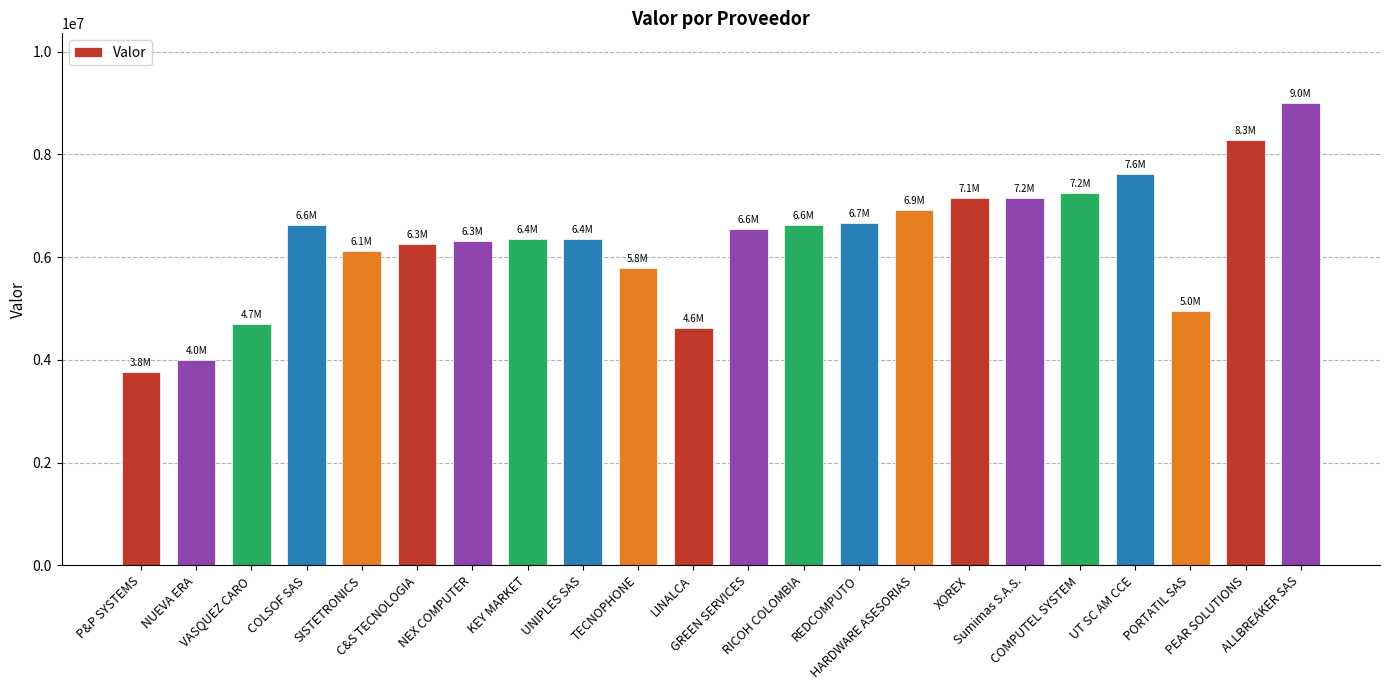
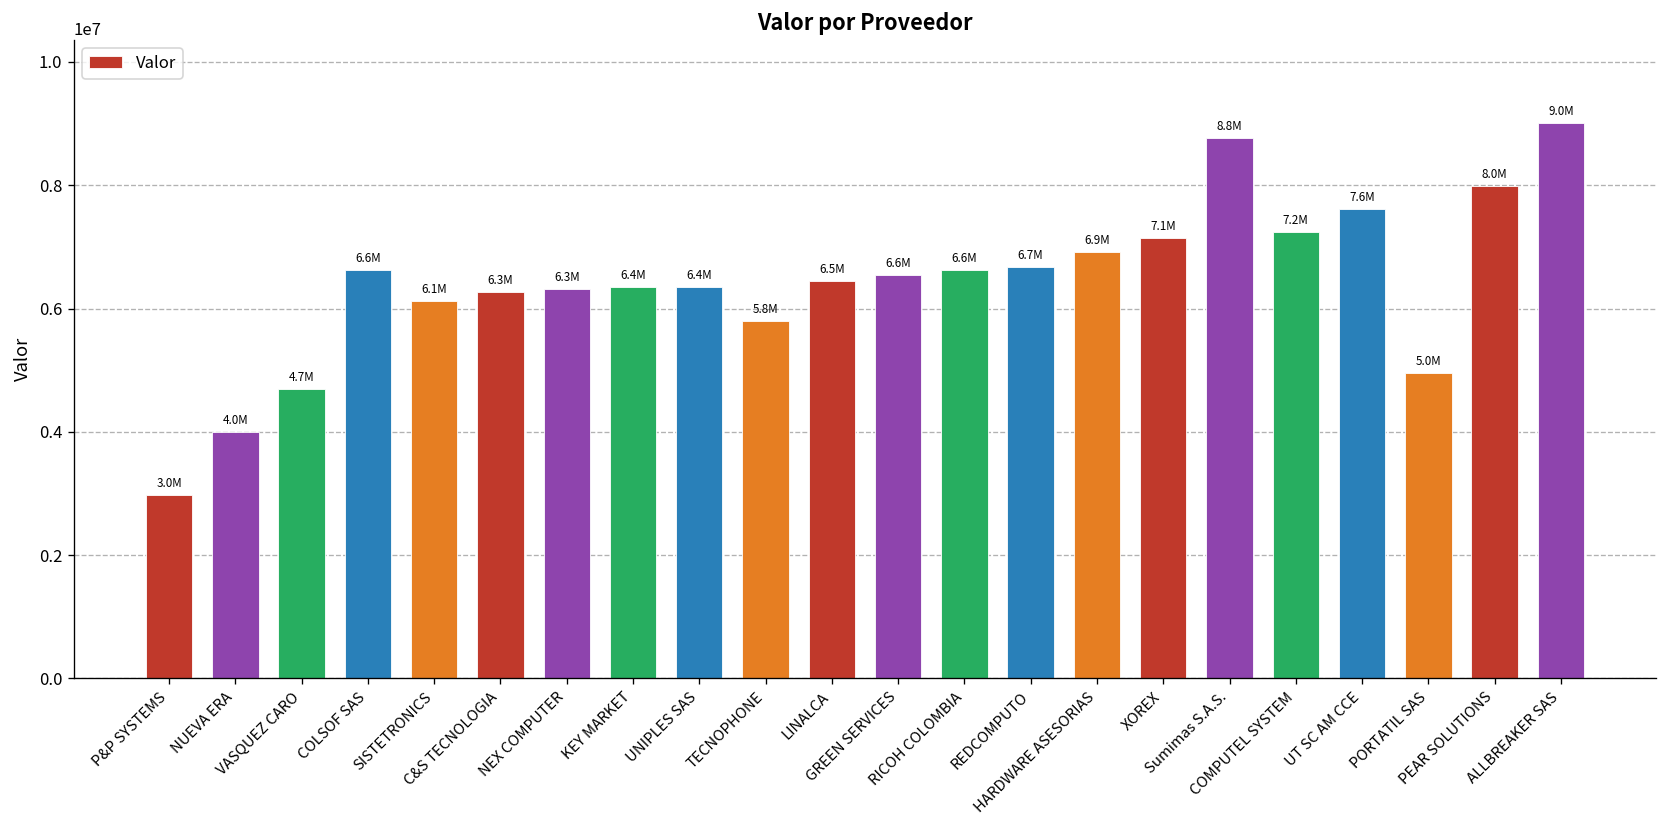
  {
-   "P&P SYSTEMS": "3.8M",
+   "P&P SYSTEMS": "3.0M",
    "NUEVA ERA": "4.0M",
    "VASQUEZ CARO": "4.7M",
    "COLSOF SAS": "6.6M",
    "SISTETRONICS": "6.1M",
    "C&S TECNOLOGIA": "6.3M",
    "NEX COMPUTER": "6.3M",
    "KEY MARKET": "6.4M",
    "UNIPLES SAS": "6.4M",
    "TECNOPHONE": "5.8M",
-   "LINALCA": "4.6M",
+   "LINALCA": "6.5M",
    "GREEN SERVICES": "6.6M",
    "RICOH COLOMBIA": "6.6M",
    "REDCOMPUTO": "6.7M",
    "HARDWARE ASESORIAS": "6.9M",
    "XOREX": "7.1M",
-   "Sumimas S.A.S.": "7.2M",
+   "Sumimas S.A.S.": "8.8M",
    "COMPUTEL SYSTEM": "7.2M",
    "UT SC AM CCE": "7.6M",
    "PORTATIL SAS": "5.0M",
-   "PEAR SOLUTIONS": "8.3M",
+   "PEAR SOLUTIONS": "8.0M",
    "ALLBREAKER SAS": "9.0M"
  }
